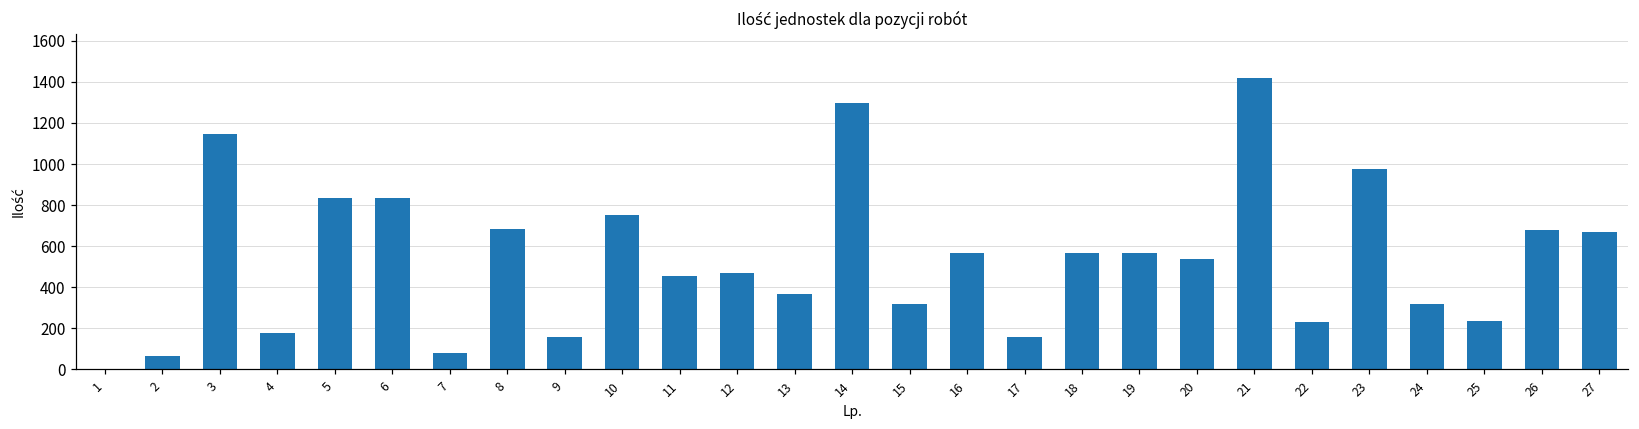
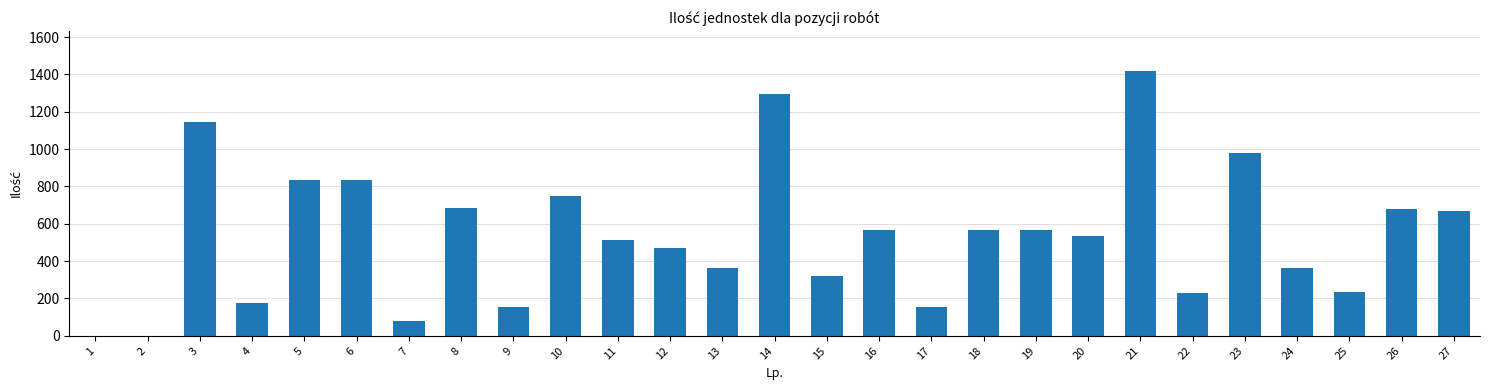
  {
-   "2": 70,
+   "2": 0,
    "3": 1150,
    "4": 180,
    "5": 840,
    "6": 840,
    "7": 80,
    "8": 680,
    "9": 160,
    "10": 750,
-   "11": 460,
+   "11": 520,
    "12": 470,
    "13": 370,
    "14": 1300,
    "15": 320,
    "16": 570,
    "17": 160,
    "18": 570,
    "19": 570,
    "20": 540,
    "21": 1420,
    "22": 230,
    "23": 980,
-   "24": 320,
+   "24": 360,
    "25": 230,
    "26": 680,
    "27": 670
  }
